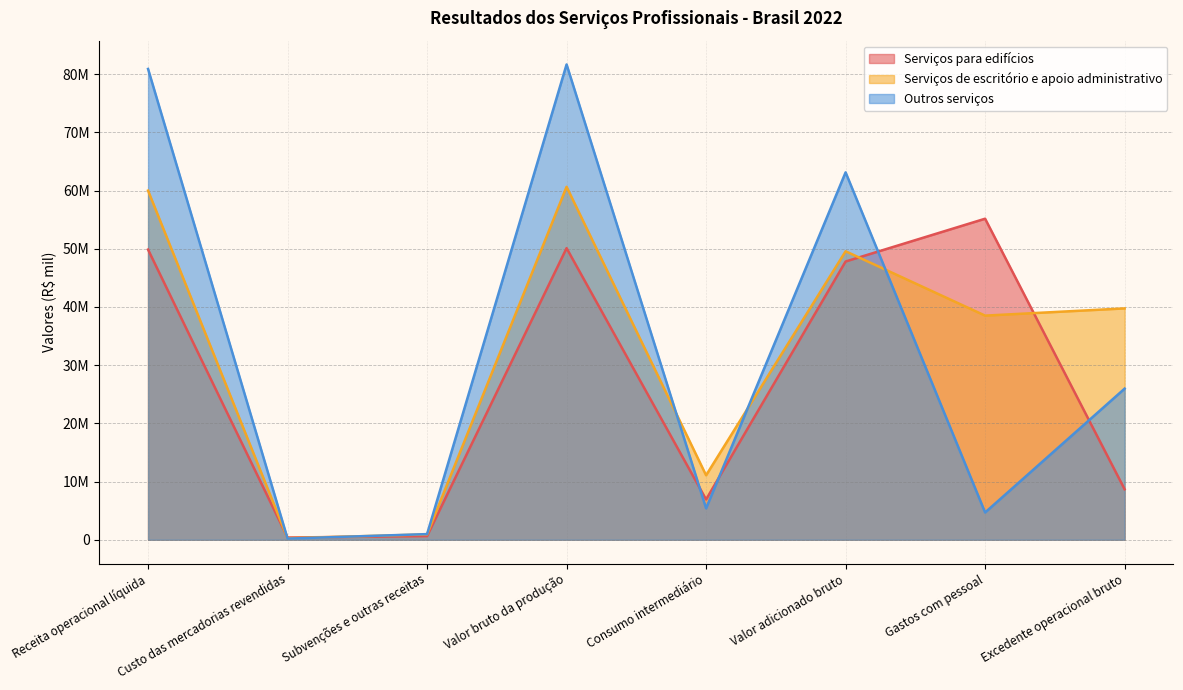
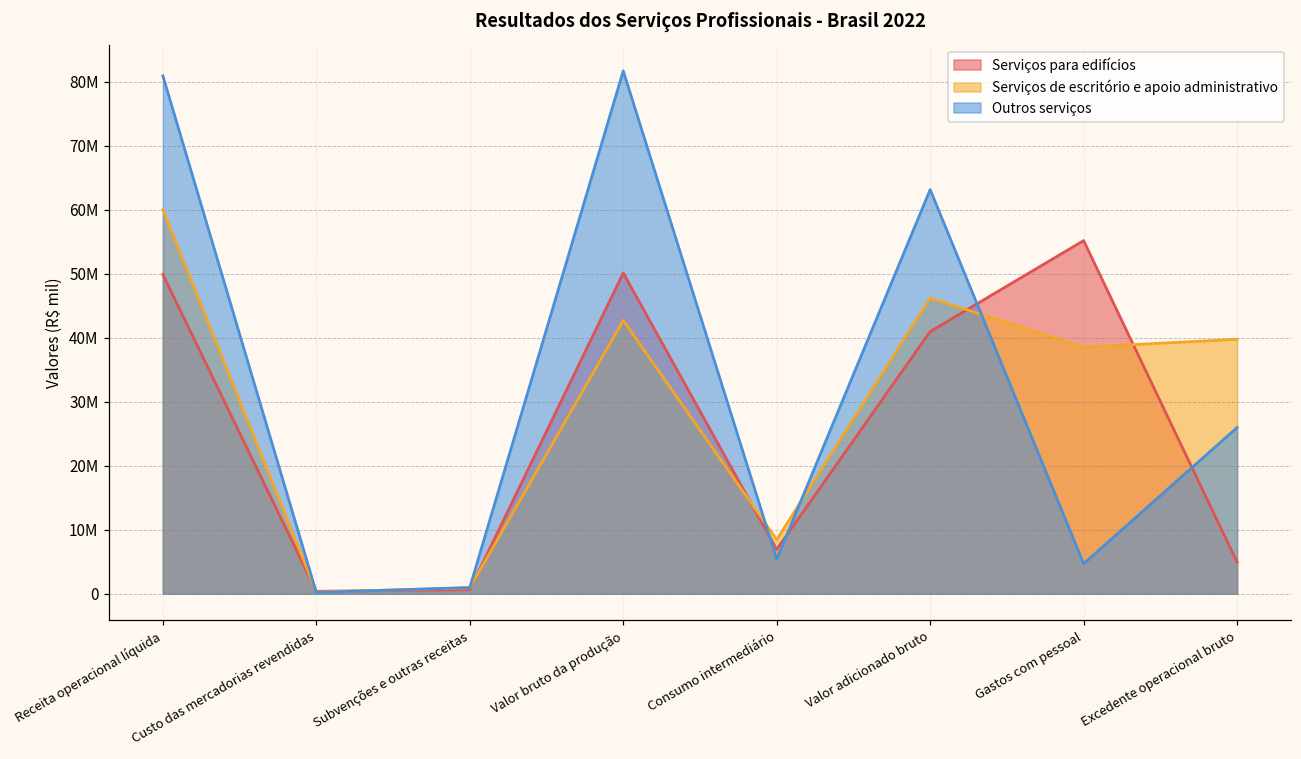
  {
    "Serviços para edifícios": {
      "Receita operacional líquida": 50000000,
      "Valor bruto da produção": 50000000,
      "Consumo intermediário": 7000000,
-     "Valor adicionado bruto": 48000000,
+     "Valor adicionado bruto": 41000000,
      "Gastos com pessoal": 55000000,
-     "Excedente operacional bruto": 9000000
+     "Excedente operacional bruto": 5000000
    },
    "Serviços de escritório e apoio administrativo": {
      "Receita operacional líquida": 60000000,
-     "Valor bruto da produção": 61000000,
-     "Consumo intermediário": 11000000,
-     "Valor adicionado bruto": 50000000,
+     "Valor bruto da produção": 43000000,
+     "Consumo intermediário": 8000000,
+     "Valor adicionado bruto": 46000000,
      "Gastos com pessoal": 39000000,
      "Excedente operacional bruto": 40000000
    },
    "Outros serviços": {
      "Receita operacional líquida": 81000000,
      "Valor bruto da produção": 82000000,
      "Consumo intermediário": 5000000,
      "Valor adicionado bruto": 63000000,
      "Gastos com pessoal": 5000000,
      "Excedente operacional bruto": 26000000
    }
  }
